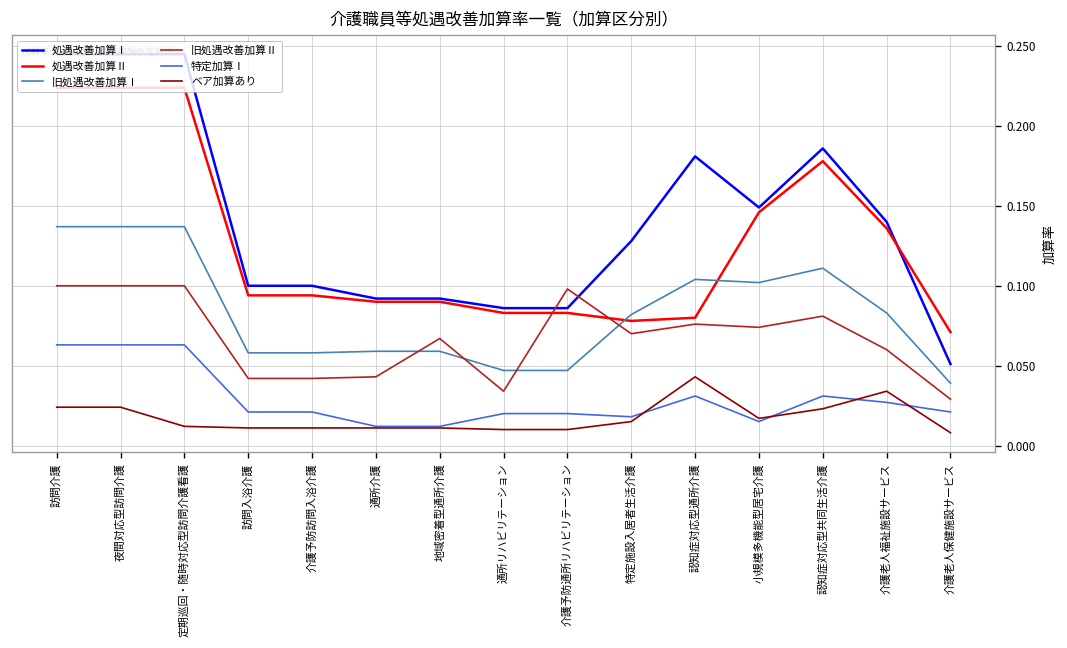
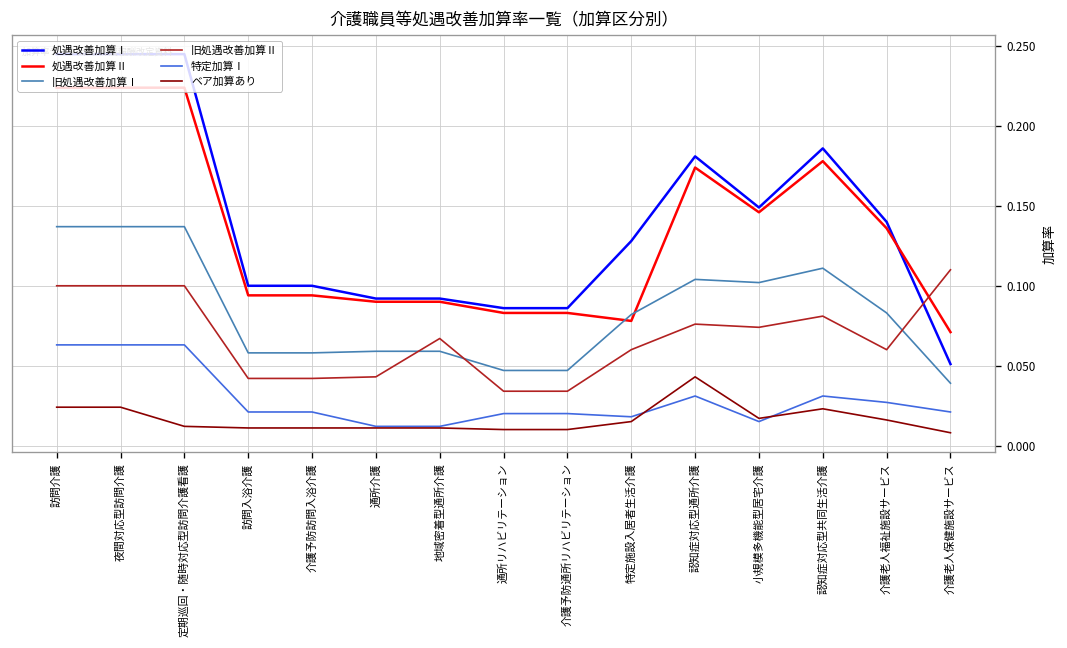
  {
    "処遇改善加算Ⅰ": {
      "訪問入浴介護": 0.100,
      "介護予防訪問入浴介護": 0.100,
      "通所介護": 0.092,
      "地域密着型通所介護": 0.092,
      "通所リハビリテーション": 0.086,
      "介護予防通所リハビリテーション": 0.086,
      "特定施設入居者生活介護": 0.128,
      "認知症対応型通所介護": 0.181,
      "小規模多機能型居宅介護": 0.149,
      "認知症対応型共同生活介護": 0.186,
      "介護老人福祉施設サービス": 0.140,
      "介護老人保健施設サービス": 0.051
    },
    "処遇改善加算Ⅱ": {
      "訪問入浴介護": 0.094,
      "介護予防訪問入浴介護": 0.094,
      "通所介護": 0.090,
      "地域密着型通所介護": 0.090,
      "通所リハビリテーション": 0.083,
      "介護予防通所リハビリテーション": 0.083,
      "特定施設入居者生活介護": 0.078,
-     "認知症対応型通所介護": 0.080,
+     "認知症対応型通所介護": 0.174,
      "小規模多機能型居宅介護": 0.146,
      "認知症対応型共同生活介護": 0.178,
      "介護老人福祉施設サービス": 0.136,
      "介護老人保健施設サービス": 0.071
    },
    "旧処遇改善加算Ⅱ": {
      "訪問介護": 0.100,
      "夜間対応型訪問介護": 0.100,
      "定期巡回・随時対応型訪問介護看護": 0.100,
      "訪問入浴介護": 0.042,
      "介護予防訪問入浴介護": 0.042,
      "通所介護": 0.043,
      "地域密着型通所介護": 0.067,
      "通所リハビリテーション": 0.034,
-     "介護予防通所リハビリテーション": 0.098,
-     "特定施設入居者生活介護": 0.07,
+     "介護予防通所リハビリテーション": 0.034,
+     "特定施設入居者生活介護": 0.06,
      "認知症対応型通所介護": 0.076,
      "小規模多機能型居宅介護": 0.074,
      "認知症対応型共同生活介護": 0.081,
      "介護老人福祉施設サービス": 0.060,
-     "介護老人保健施設サービス": 0.029
+     "介護老人保健施設サービス": 0.110
    },
    "ベア加算あり": {
      "訪問介護": 0.024,
      "夜間対応型訪問介護": 0.024,
      "定期巡回・随時対応型訪問介護看護": 0.012,
      "訪問入浴介護": 0.011,
      "介護予防訪問入浴介護": 0.011,
      "通所リハビリテーション": 0.010,
      "介護予防通所リハビリテーション": 0.010,
      "特定施設入居者生活介護": 0.015,
      "認知症対応型通所介護": 0.043,
      "小規模多機能型居宅介護": 0.017,
      "認知症対応型共同生活介護": 0.023,
-     "介護老人福祉施設サービス": 0.034,
+     "介護老人福祉施設サービス": 0.016,
      "介護老人保健施設サービス": 0.008
    }
  }
